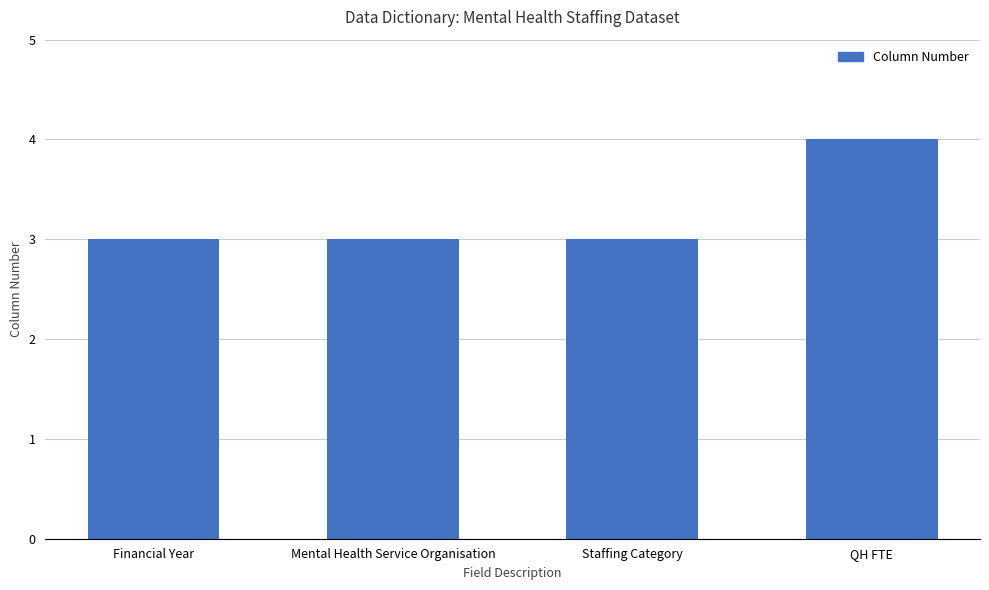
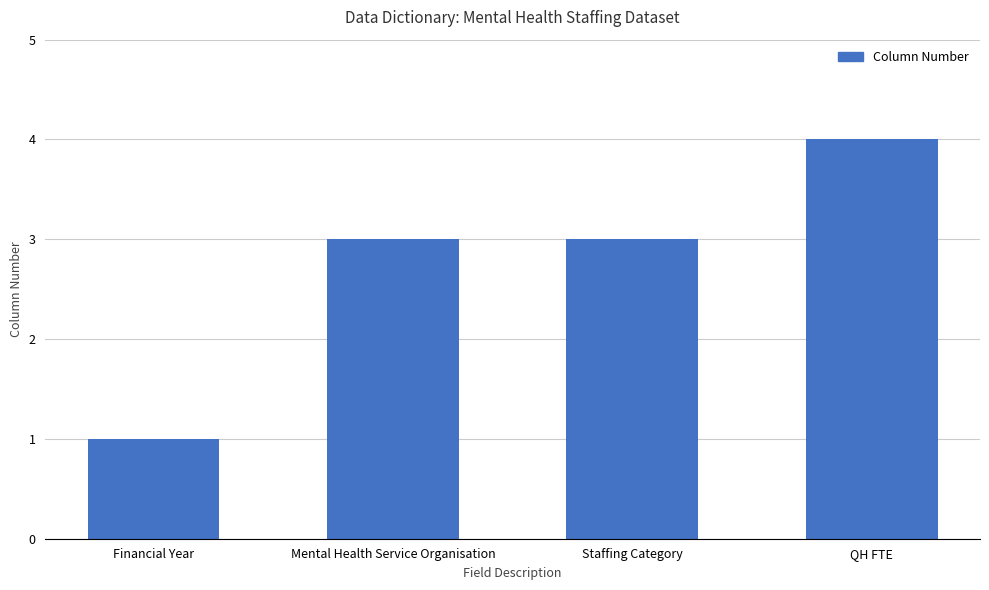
  {
-   "Financial Year": 3,
+   "Financial Year": 1,
    "Mental Health Service Organisation": 3,
    "Staffing Category": 3,
    "QH FTE": 4
  }
